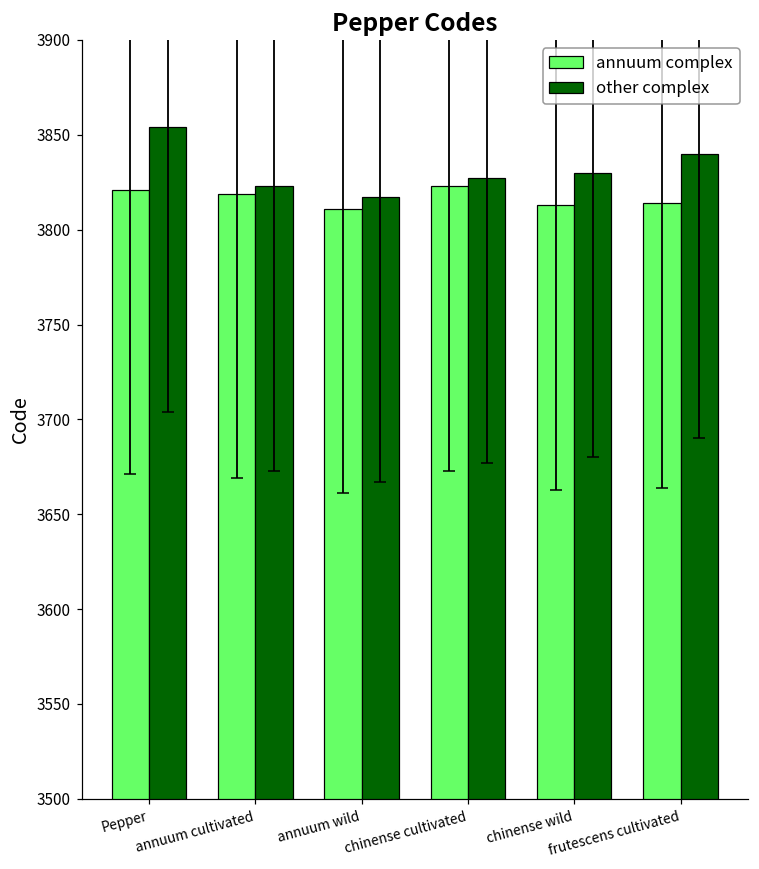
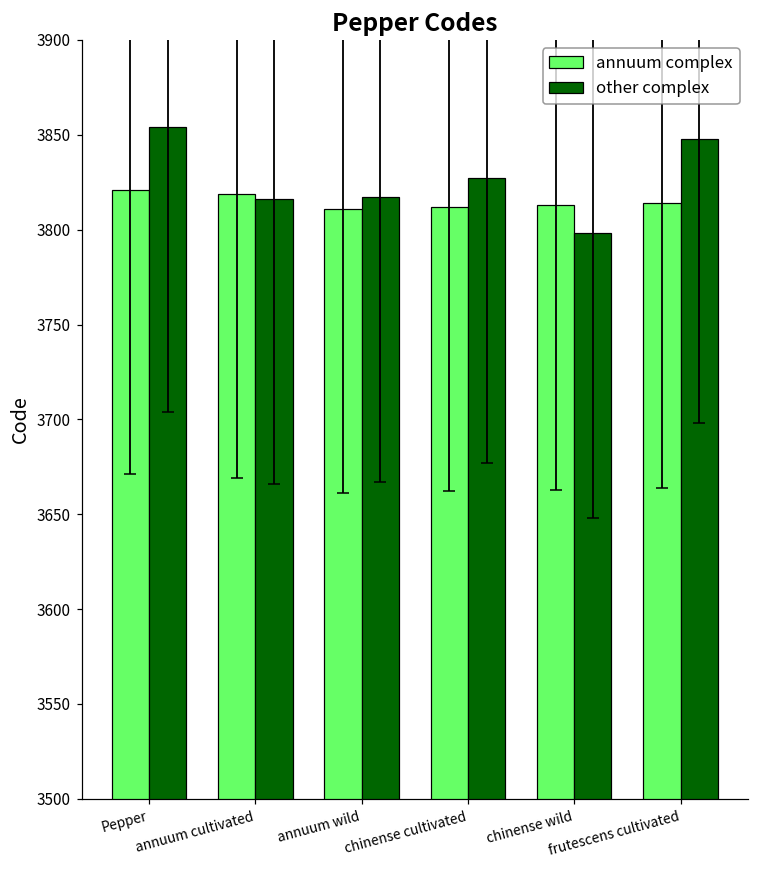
  {
    "annuum complex": {
      "Pepper": 3821,
      "annuum cultivated": 3819,
      "annuum wild": 3811,
-     "chinense cultivated": 3823,
+     "chinense cultivated": 3812,
      "chinense wild": 3813,
      "frutescens cultivated": 3814
    },
    "other complex": {
      "Pepper": 3854,
-     "annuum cultivated": 3823,
+     "annuum cultivated": 3816,
      "annuum wild": 3817,
      "chinense cultivated": 3827,
-     "chinense wild": 3830,
-     "frutescens cultivated": 3840
+     "chinense wild": 3798,
+     "frutescens cultivated": 3848
    }
  }
